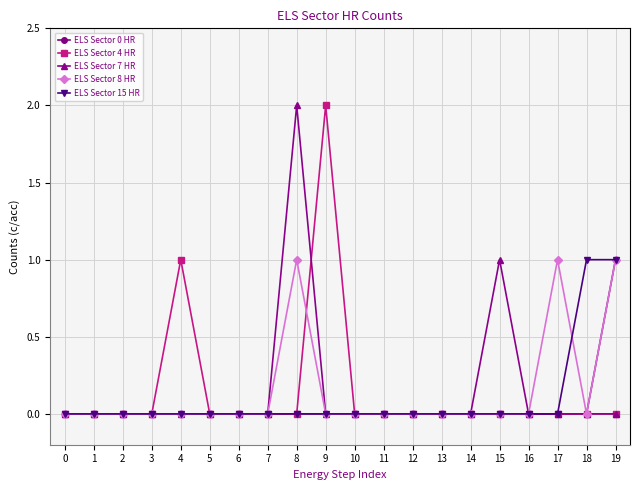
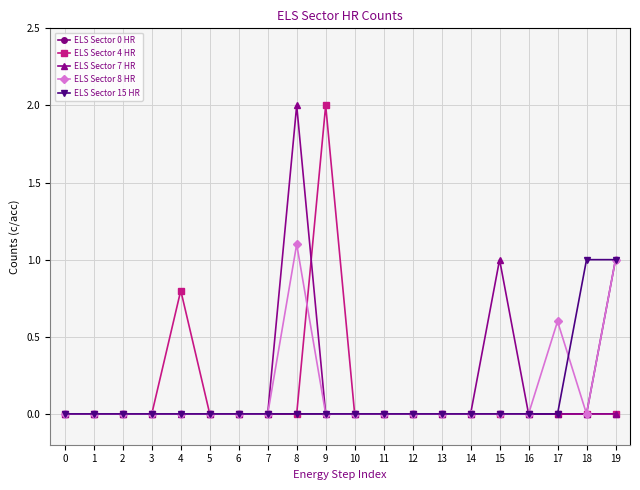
  {
    "ELS Sector 4 HR": {
-     "4": 1.0,
+     "4": 0.8,
      "9": 2.0
    },
    "ELS Sector 8 HR": {
-     "8": 1.0,
-     "17": 1.0
+     "8": 1.1,
+     "17": 0.6
    }
  }
